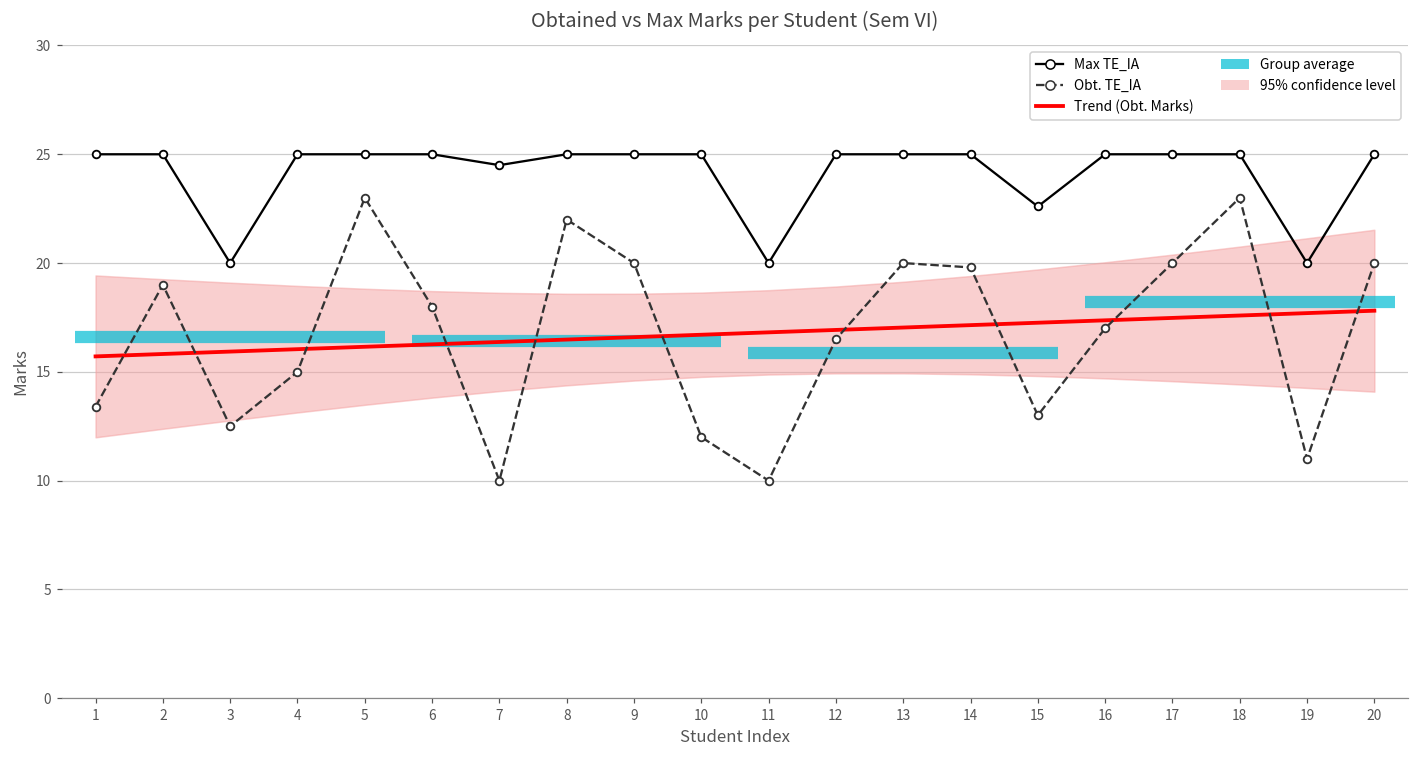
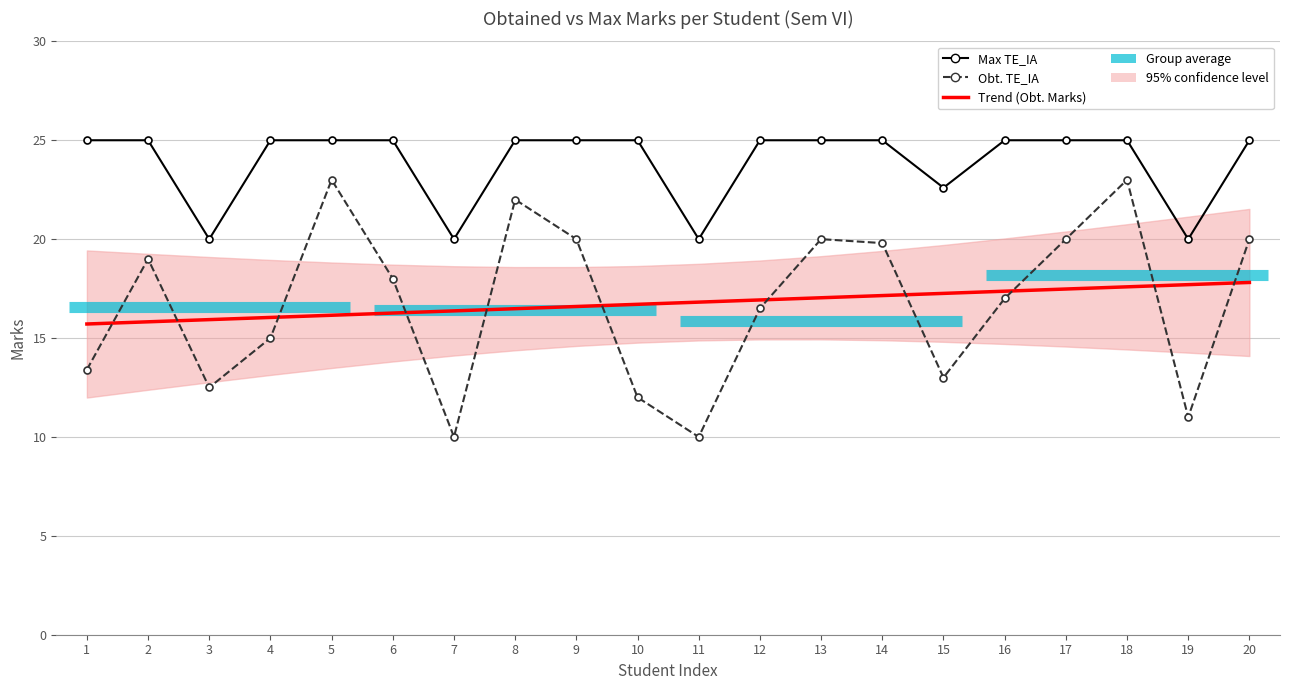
  {
    "Trend (Obt. Marks)": {
      "1": 15.7,
      "2": 15.8,
      "3": 15.9,
      "4": 16.0,
      "5": 16.2,
      "6": 16.3,
      "7": 16.4,
      "8": 16.5,
      "9": 16.6,
      "10": 16.7,
      "11": 16.8,
      "12": 16.9,
      "13": 17.0,
      "14": 17.1,
      "15": 17.3,
      "16": 17.4,
      "17": 17.5,
      "18": 17.6,
      "19": 17.7,
      "20": 17.8
    },
    "Max TE_IA": {
      "1": 25.0,
      "2": 25.0,
      "3": 20.0,
      "4": 25.0,
      "5": 25.0,
      "6": 25.0,
-     "7": 24.5,
+     "7": 20.0,
      "8": 25.0,
      "9": 25.0,
      "10": 25.0,
      "11": 20.0,
      "12": 25.0,
      "13": 25.0,
      "14": 25.0,
      "15": 22.6,
      "16": 25.0,
      "17": 25.0,
      "18": 25.0,
      "19": 20.0,
      "20": 25.0
    },
    "Obt. TE_IA": {
      "1": 13.4,
      "2": 19.0,
      "3": 12.5,
      "4": 15.0,
      "5": 23.0,
      "6": 18.0,
      "7": 10.0,
      "8": 22.0,
      "9": 20.0,
      "10": 12.0,
      "11": 10.0,
      "12": 16.5,
      "13": 20.0,
      "14": 19.8,
      "15": 13.0,
      "16": 17.0,
      "17": 20.0,
      "18": 23.0,
      "19": 11.0,
      "20": 20.0
    }
  }
